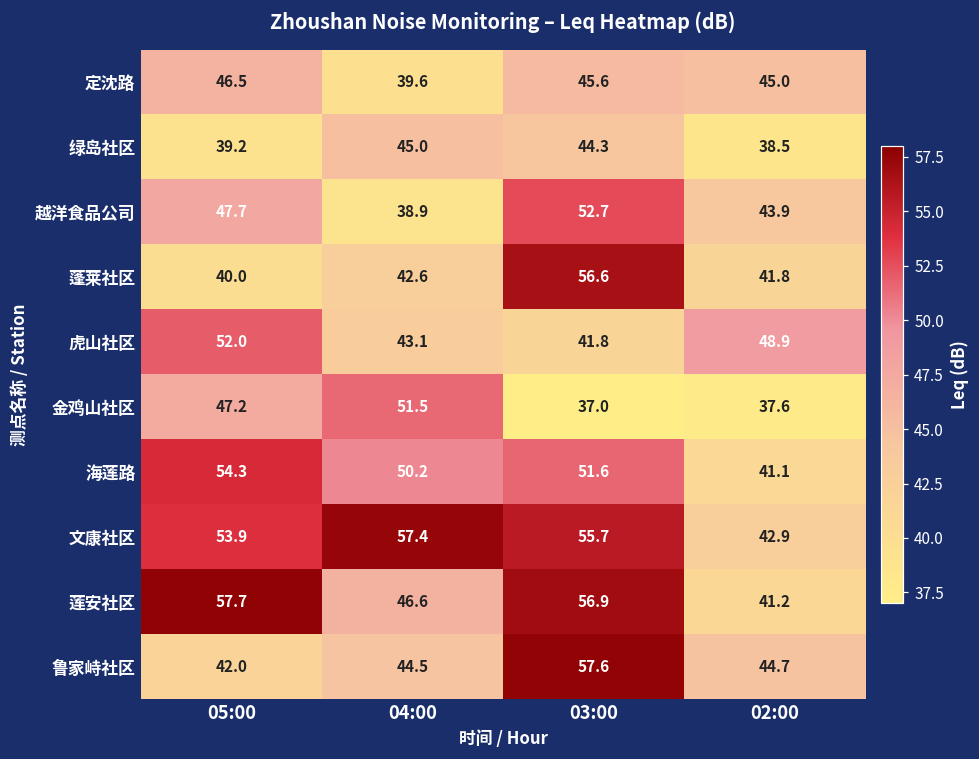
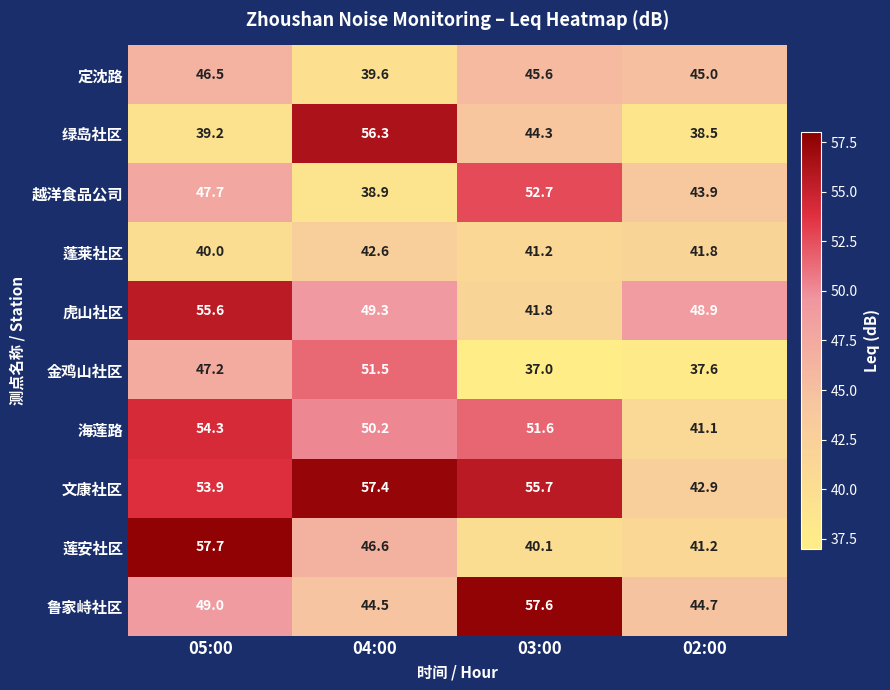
  {
    "定沈路": {
      "05:00": 46.5,
      "04:00": 39.6,
      "03:00": 45.6,
      "02:00": 45.0
    },
    "绿岛社区": {
      "05:00": 39.2,
-     "04:00": 45.0,
+     "04:00": 56.3,
      "03:00": 44.3,
      "02:00": 38.5
    },
    "越洋食品公司": {
      "05:00": 47.7,
      "04:00": 38.9,
      "03:00": 52.7,
      "02:00": 43.9
    },
    "蓬莱社区": {
      "05:00": 40.0,
      "04:00": 42.6,
-     "03:00": 56.6,
+     "03:00": 41.2,
      "02:00": 41.8
    },
    "虎山社区": {
-     "05:00": 52.0,
-     "04:00": 43.1,
+     "05:00": 55.6,
+     "04:00": 49.3,
      "03:00": 41.8,
      "02:00": 48.9
    },
    "金鸡山社区": {
      "05:00": 47.2,
      "04:00": 51.5,
      "03:00": 37.0,
      "02:00": 37.6
    },
    "海莲路": {
      "05:00": 54.3,
      "04:00": 50.2,
      "03:00": 51.6,
      "02:00": 41.1
    },
    "文康社区": {
      "05:00": 53.9,
      "04:00": 57.4,
      "03:00": 55.7,
      "02:00": 42.9
    },
    "莲安社区": {
      "05:00": 57.7,
      "04:00": 46.6,
-     "03:00": 56.9,
+     "03:00": 40.1,
      "02:00": 41.2
    },
    "鲁家峙社区": {
-     "05:00": 42.0,
+     "05:00": 49.0,
      "04:00": 44.5,
      "03:00": 57.6,
      "02:00": 44.7
    }
  }
